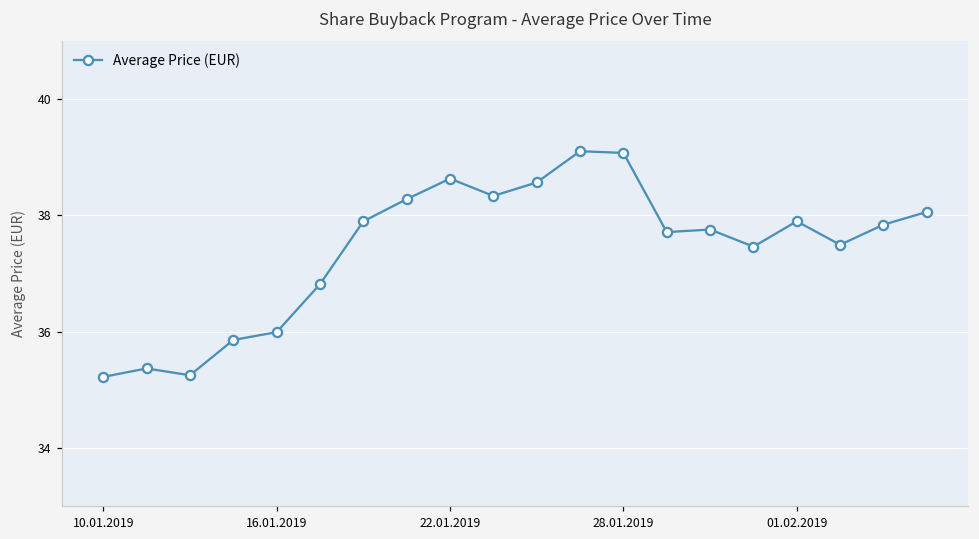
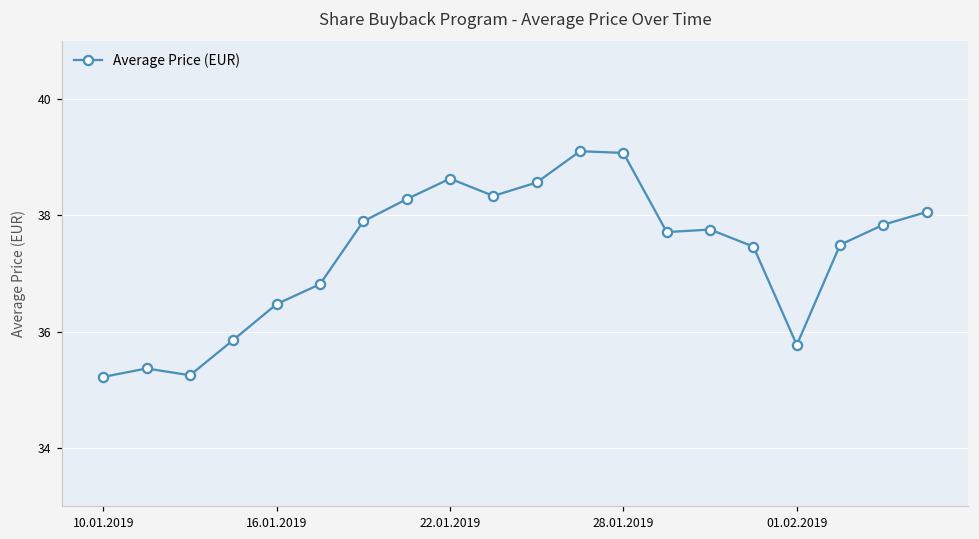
  {
    "10.01.2019": 35.2,
-   "16.01.2019": 36.0,
+   "16.01.2019": 36.5,
    "22.01.2019": 38.6,
    "28.01.2019": 39.1,
-   "01.02.2019": 37.9
+   "01.02.2019": 35.8
  }
